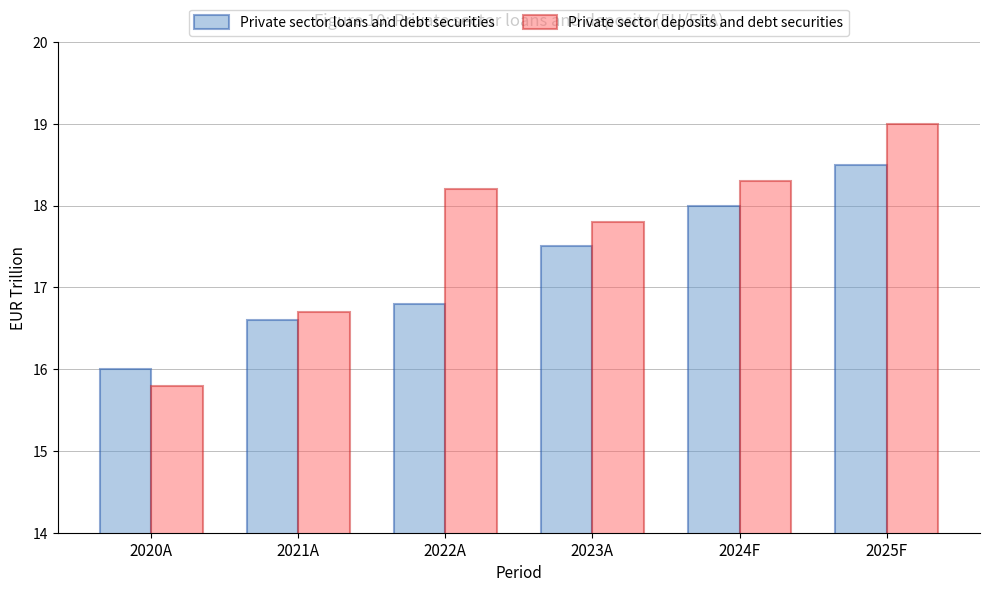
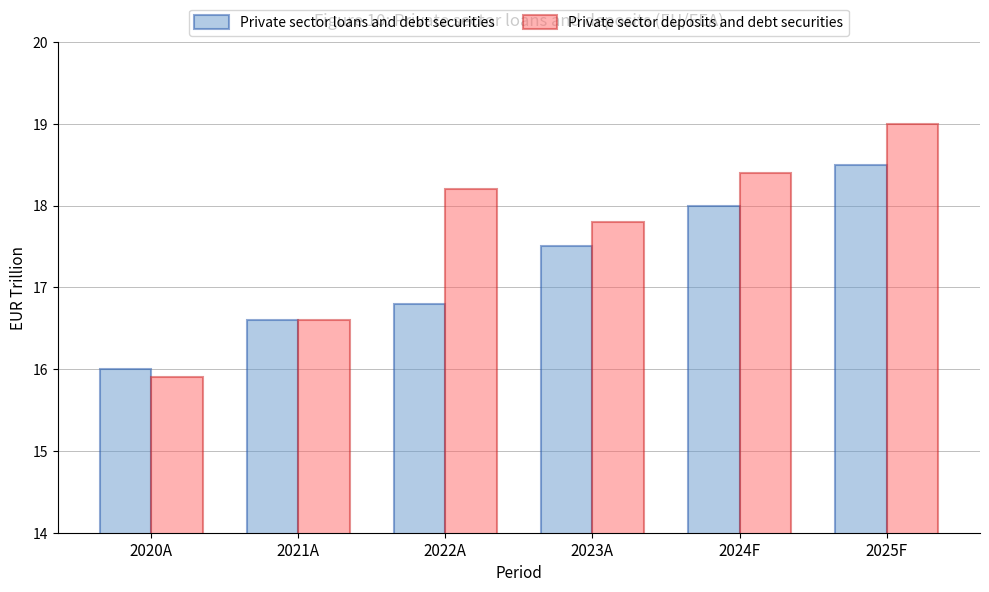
  {
    "Private sector loans and debt securities": {
      "2020A": 16.0,
      "2021A": 16.6,
      "2022A": 16.8,
      "2023A": 17.5,
      "2024F": 18.0,
      "2025F": 18.5
    },
    "Private sector deposits and debt securities": {
-     "2020A": 15.8,
-     "2021A": 16.7,
+     "2020A": 15.9,
+     "2021A": 16.6,
      "2022A": 18.2,
      "2023A": 17.8,
-     "2024F": 18.3,
+     "2024F": 18.4,
      "2025F": 19.0
    }
  }
